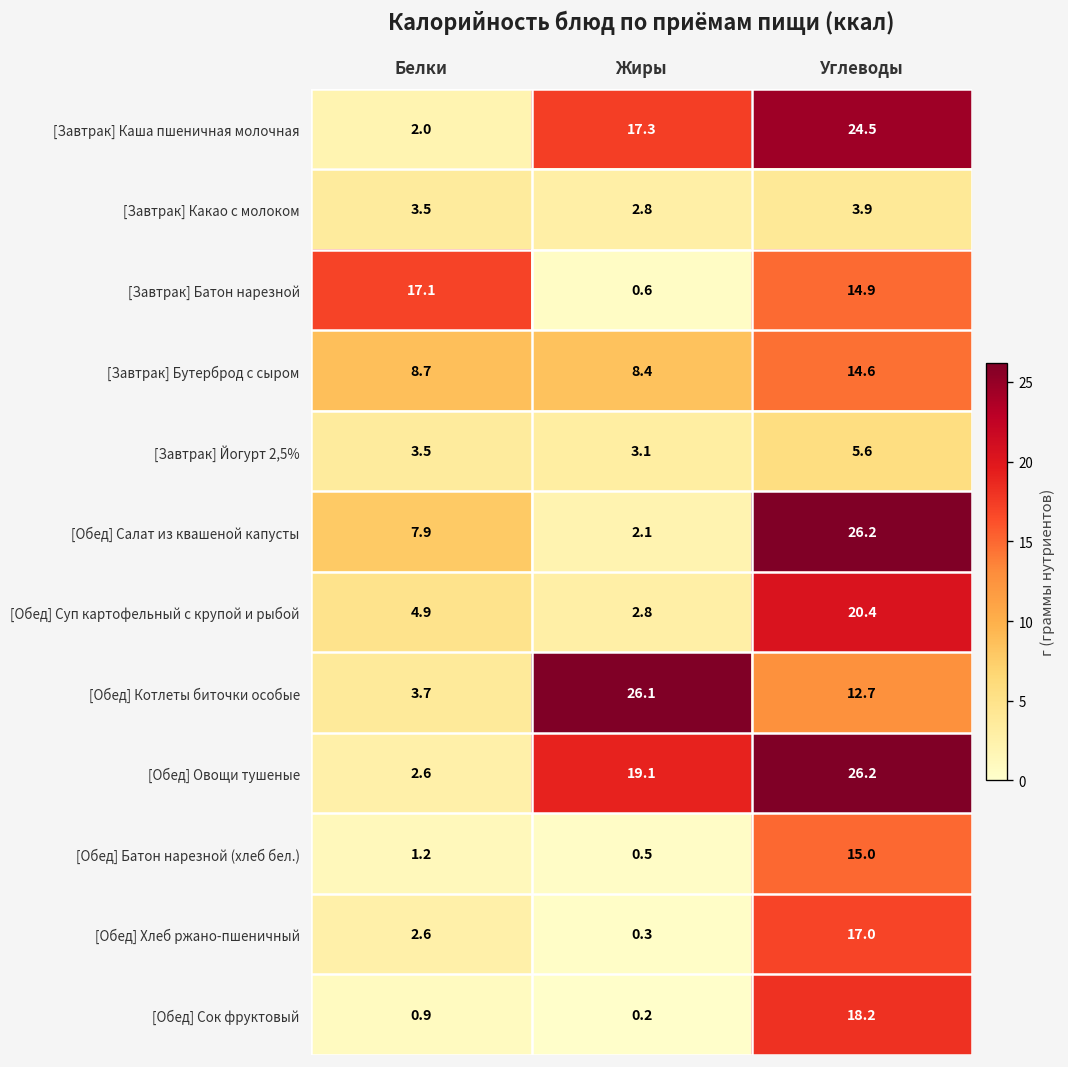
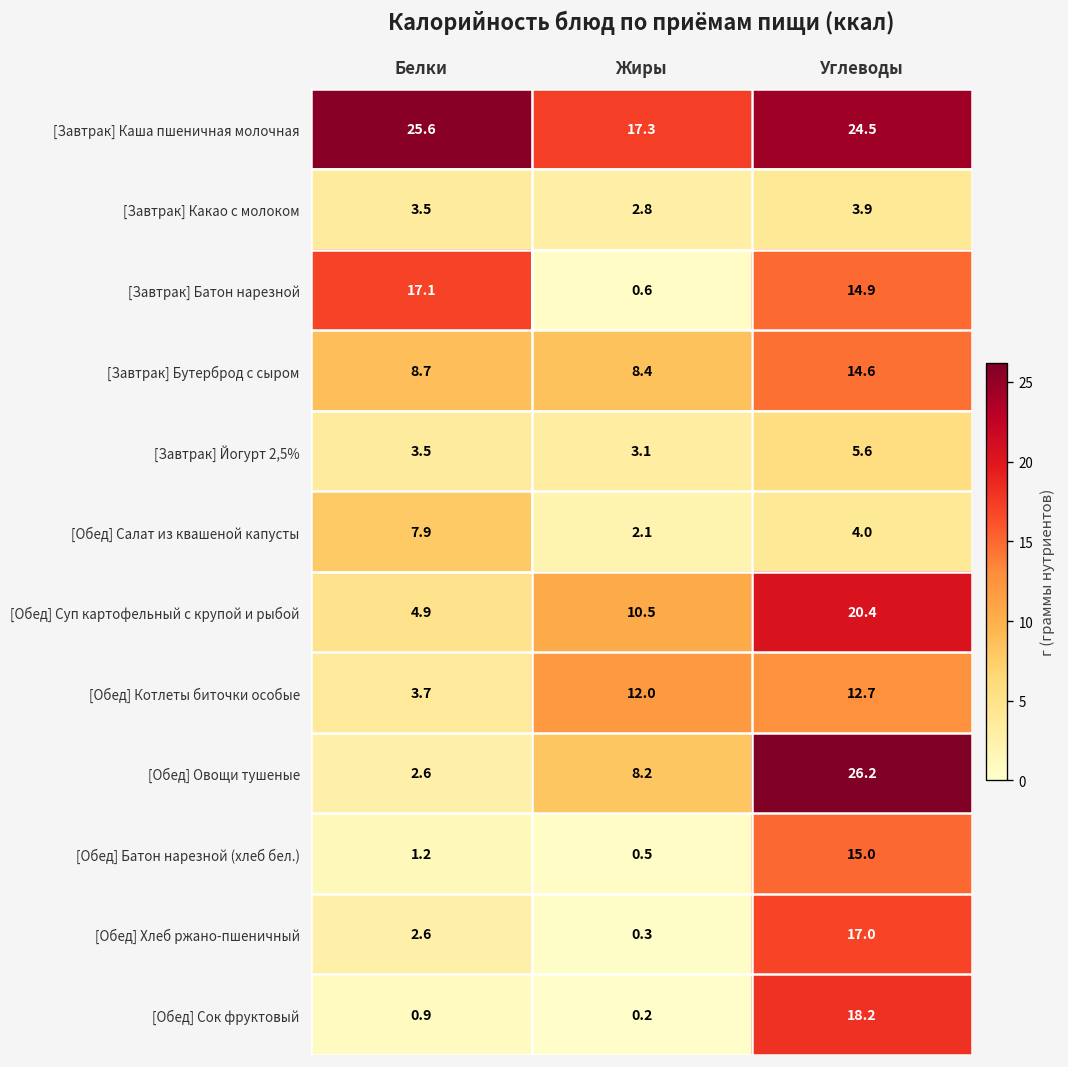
  {
    "[Завтрак] Каша пшеничная молочная": {
-     "Белки": 2.0,
+     "Белки": 25.6,
      "Жиры": 17.3,
      "Углеводы": 24.5
    },
    "[Завтрак] Какао с молоком": {
      "Белки": 3.5,
      "Жиры": 2.8,
      "Углеводы": 3.9
    },
    "[Завтрак] Батон нарезной": {
      "Белки": 17.1,
      "Жиры": 0.6,
      "Углеводы": 14.9
    },
    "[Завтрак] Бутерброд с сыром": {
      "Белки": 8.7,
      "Жиры": 8.4,
      "Углеводы": 14.6
    },
    "[Завтрак] Йогурт 2,5%": {
      "Белки": 3.5,
      "Жиры": 3.1,
      "Углеводы": 5.6
    },
    "[Обед] Салат из квашеной капусты": {
      "Белки": 7.9,
      "Жиры": 2.1,
-     "Углеводы": 26.2
+     "Углеводы": 4.0
    },
    "[Обед] Суп картофельный с крупой и рыбой": {
      "Белки": 4.9,
-     "Жиры": 2.8,
+     "Жиры": 10.5,
      "Углеводы": 20.4
    },
    "[Обед] Котлеты биточки особые": {
      "Белки": 3.7,
-     "Жиры": 26.1,
+     "Жиры": 12.0,
      "Углеводы": 12.7
    },
    "[Обед] Овощи тушеные": {
      "Белки": 2.6,
-     "Жиры": 19.1,
+     "Жиры": 8.2,
      "Углеводы": 26.2
    },
    "[Обед] Батон нарезной (хлеб бел.)": {
      "Белки": 1.2,
      "Жиры": 0.5,
      "Углеводы": 15.0
    },
    "[Обед] Хлеб ржано-пшеничный": {
      "Белки": 2.6,
      "Жиры": 0.3,
      "Углеводы": 17.0
    },
    "[Обед] Сок фруктовый": {
      "Белки": 0.9,
      "Жиры": 0.2,
      "Углеводы": 18.2
    }
  }
